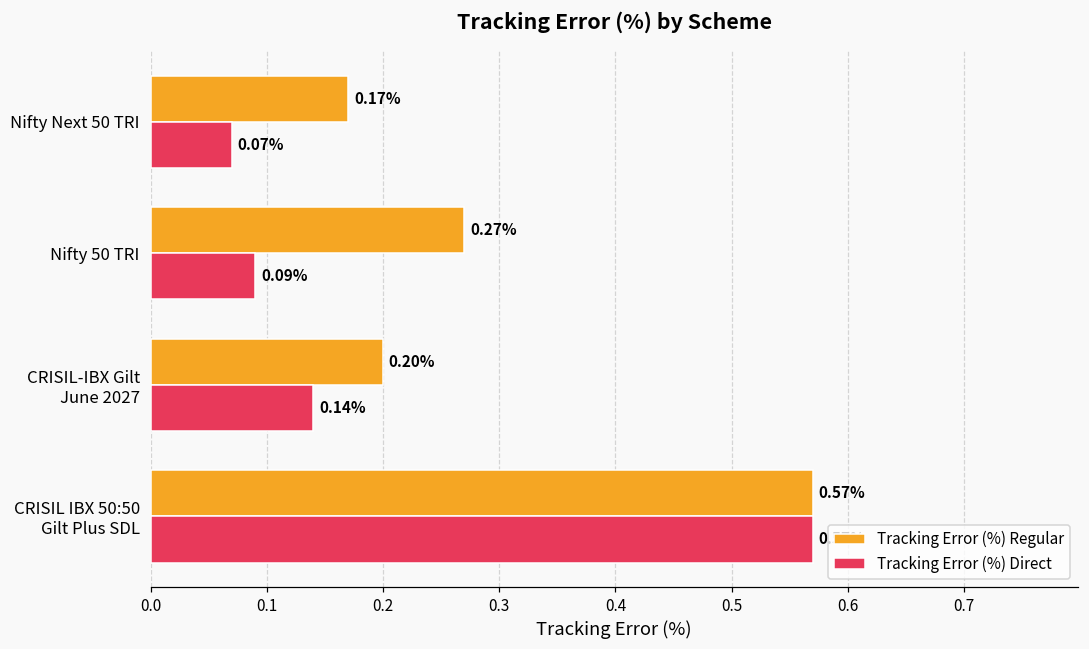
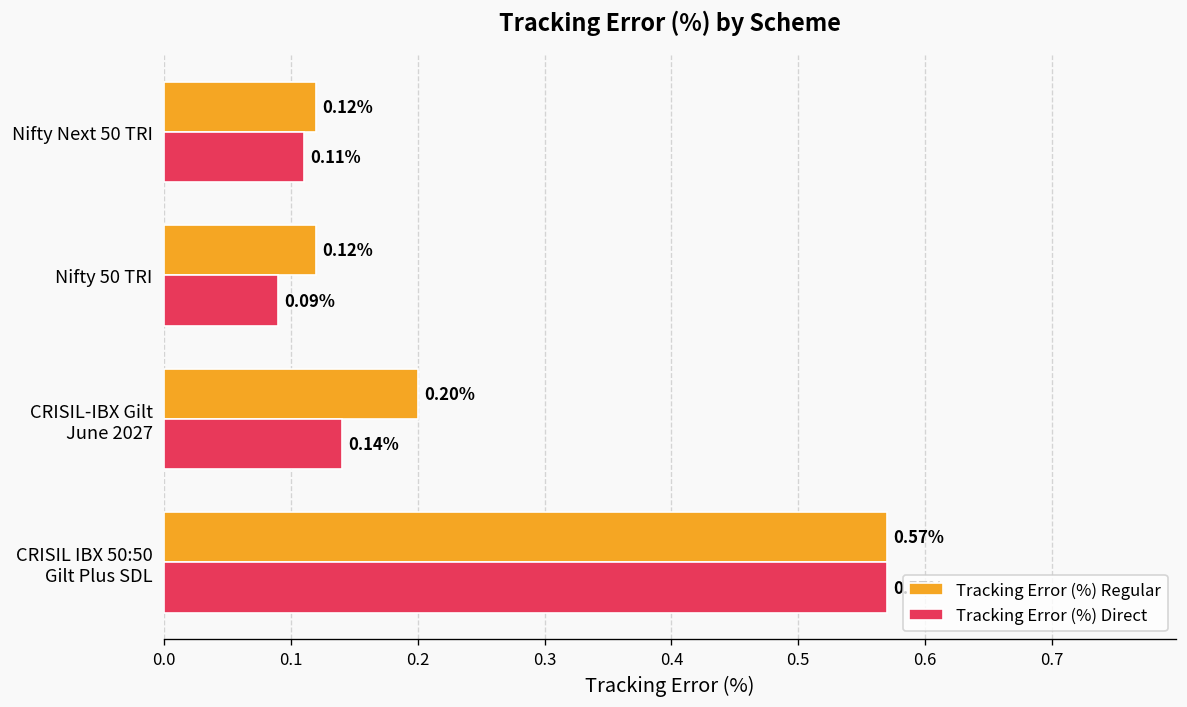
  {
    "Tracking Error (%) Regular": {
-     "Nifty Next 50 TRI": "0.17%",
-     "Nifty 50 TRI": "0.27%",
+     "Nifty Next 50 TRI": "0.12%",
+     "Nifty 50 TRI": "0.12%",
      "CRISIL-IBX Gilt June 2027": "0.20%",
      "CRISIL IBX 50:50 Gilt Plus SDL": "0.57%"
    },
    "Tracking Error (%) Direct": {
-     "Nifty Next 50 TRI": "0.07%",
+     "Nifty Next 50 TRI": "0.11%",
      "Nifty 50 TRI": "0.09%",
      "CRISIL-IBX Gilt June 2027": "0.14%"
    }
  }
